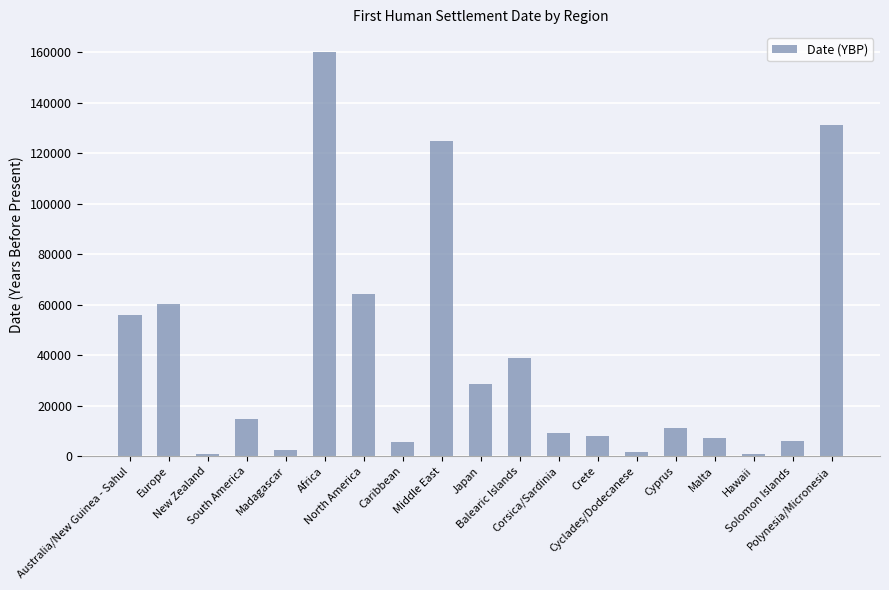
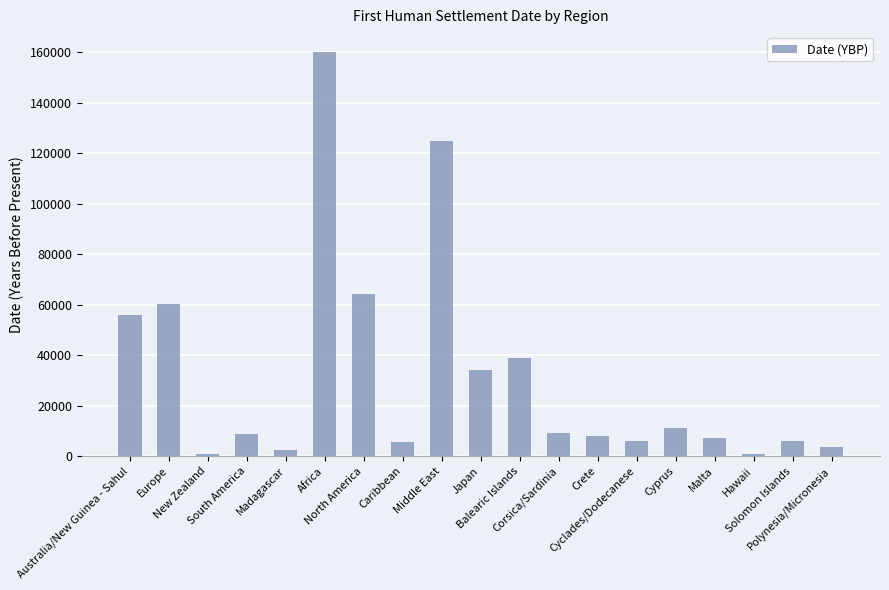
  {
    "Australia/New Guinea - Sahul": 56000,
    "Europe": 60000,
-   "South America": 15000,
+   "South America": 9000,
    "Madagascar": 2000,
    "Africa": 160000,
    "North America": 64000,
    "Caribbean": 6000,
    "Middle East": 125000,
-   "Japan": 28000,
+   "Japan": 34000,
    "Balearic Islands": 39000,
    "Corsica/Sardinia": 9000,
    "Crete": 8000,
-   "Cyclades/Dodecanese": 2000,
+   "Cyclades/Dodecanese": 6000,
    "Cyprus": 11000,
    "Malta": 7000,
    "Solomon Islands": 6000,
-   "Polynesia/Micronesia": 131000
+   "Polynesia/Micronesia": 4000
  }
